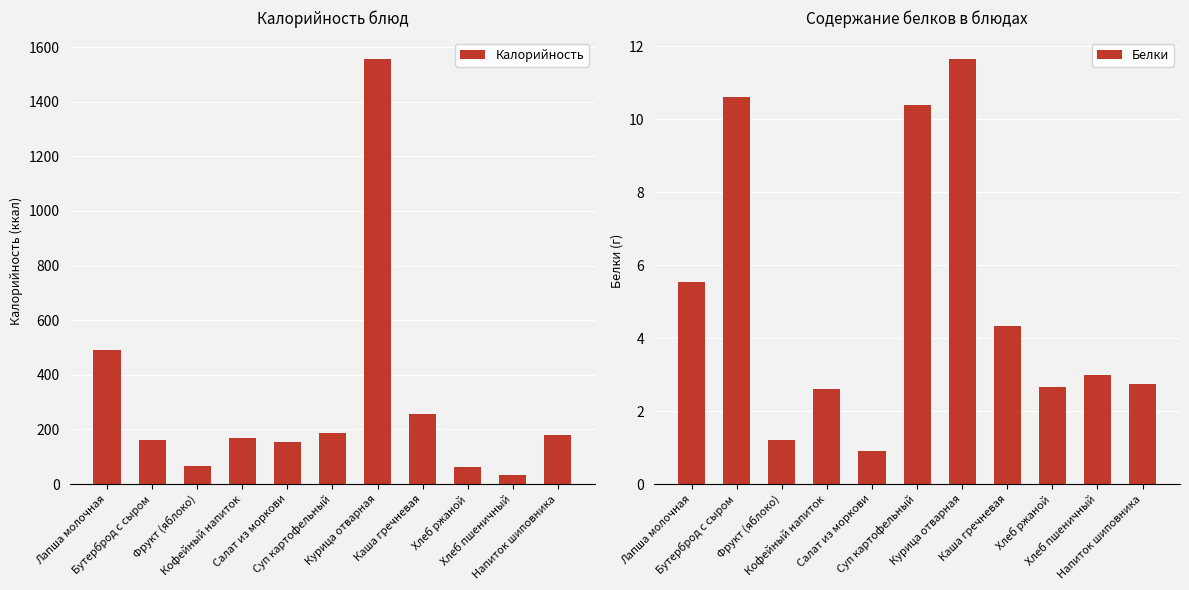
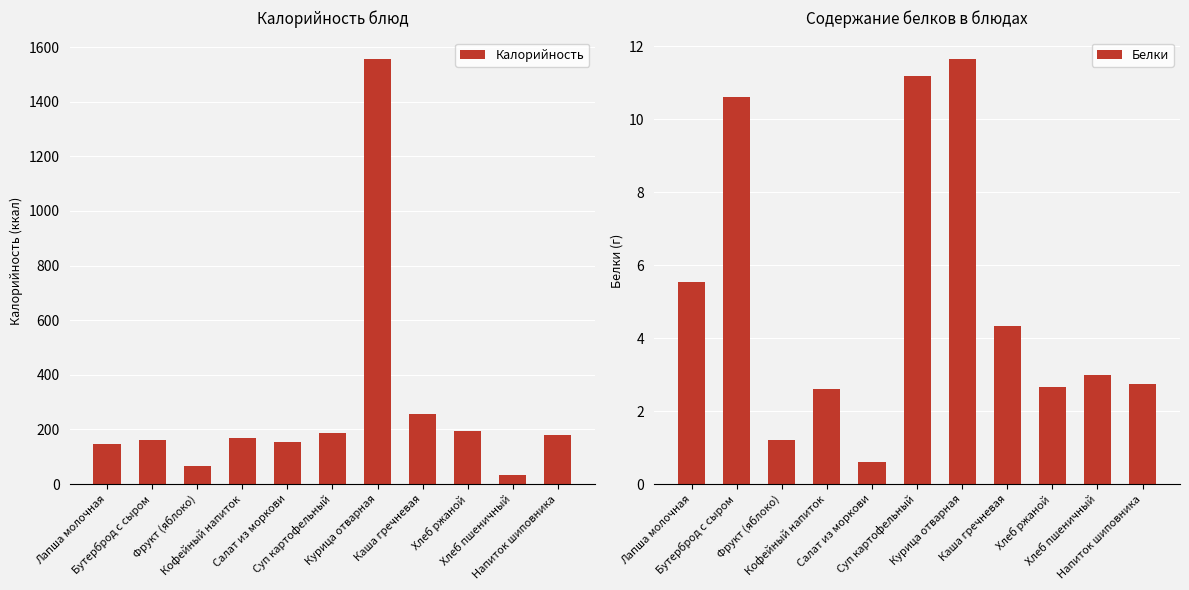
  {
    "Калорийность блюд": {
-     "Лапша молочная": 490,
+     "Лапша молочная": 140,
      "Бутерброд с сыром": 160,
      "Фрукт (яблоко)": 70,
      "Кофейный напиток": 170,
      "Салат из моркови": 150,
      "Суп картофельный": 190,
      "Курица отварная": 1560,
      "Каша гречневая": 260,
-     "Хлеб ржаной": 60,
+     "Хлеб ржаной": 190,
      "Хлеб пшеничный": 30,
      "Напиток шиповника": 180
    },
    "Содержание белков в блюдах": {
      "Лапша молочная": 5.6,
      "Бутерброд с сыром": 10.6,
      "Фрукт (яблоко)": 1.2,
      "Кофейный напиток": 2.6,
-     "Салат из моркови": 0.9,
-     "Суп картофельный": 10.4,
+     "Салат из моркови": 0.6,
+     "Суп картофельный": 11.2,
      "Курица отварная": 11.7,
      "Каша гречневая": 4.3,
      "Хлеб ржаной": 2.7,
      "Хлеб пшеничный": 3.0,
      "Напиток шиповника": 2.7
    }
  }
